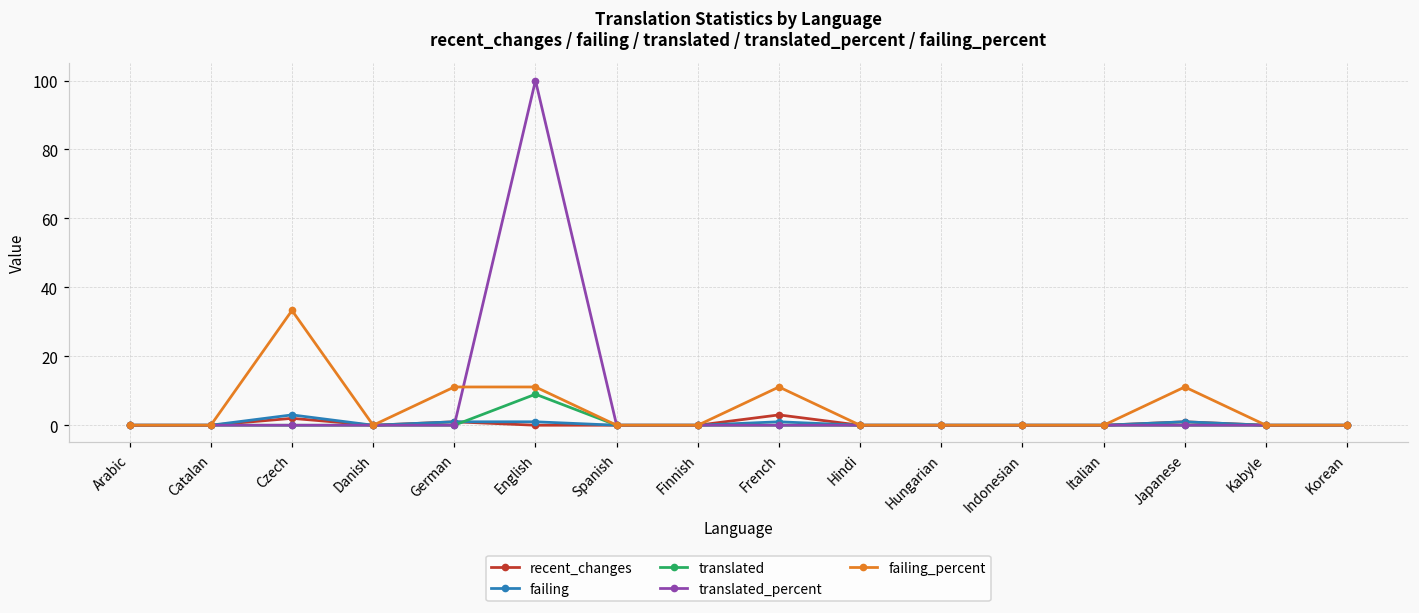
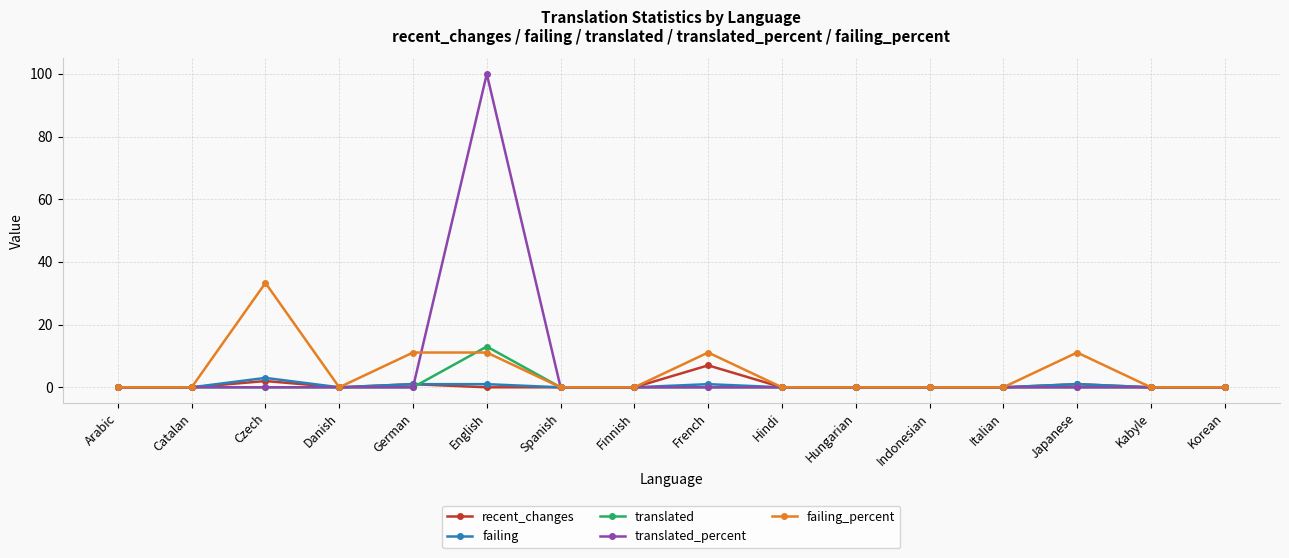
  {
    "recent_changes": {
      "Czech": 2,
      "English": 0,
-     "French": 3
+     "French": 7
    },
    "failing": {
      "Czech": 3,
      "English": 1,
      "French": 1
    },
    "translated": {
-     "English": 9
+     "English": 13
    },
    "translated_percent": {
      "English": 100
    },
    "failing_percent": {
      "Czech": 33,
      "German": 11,
      "English": 11,
      "French": 11,
      "Japanese": 11
    }
  }
